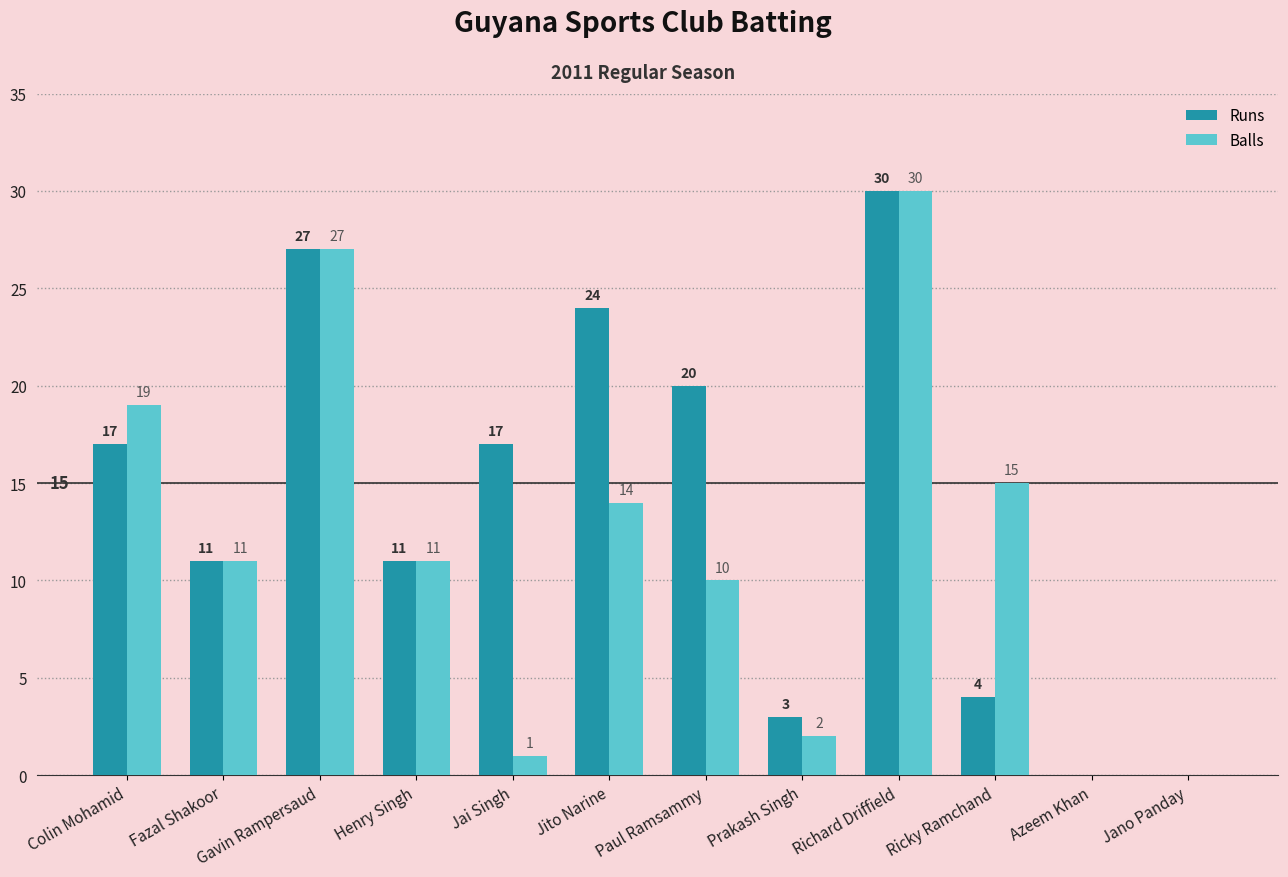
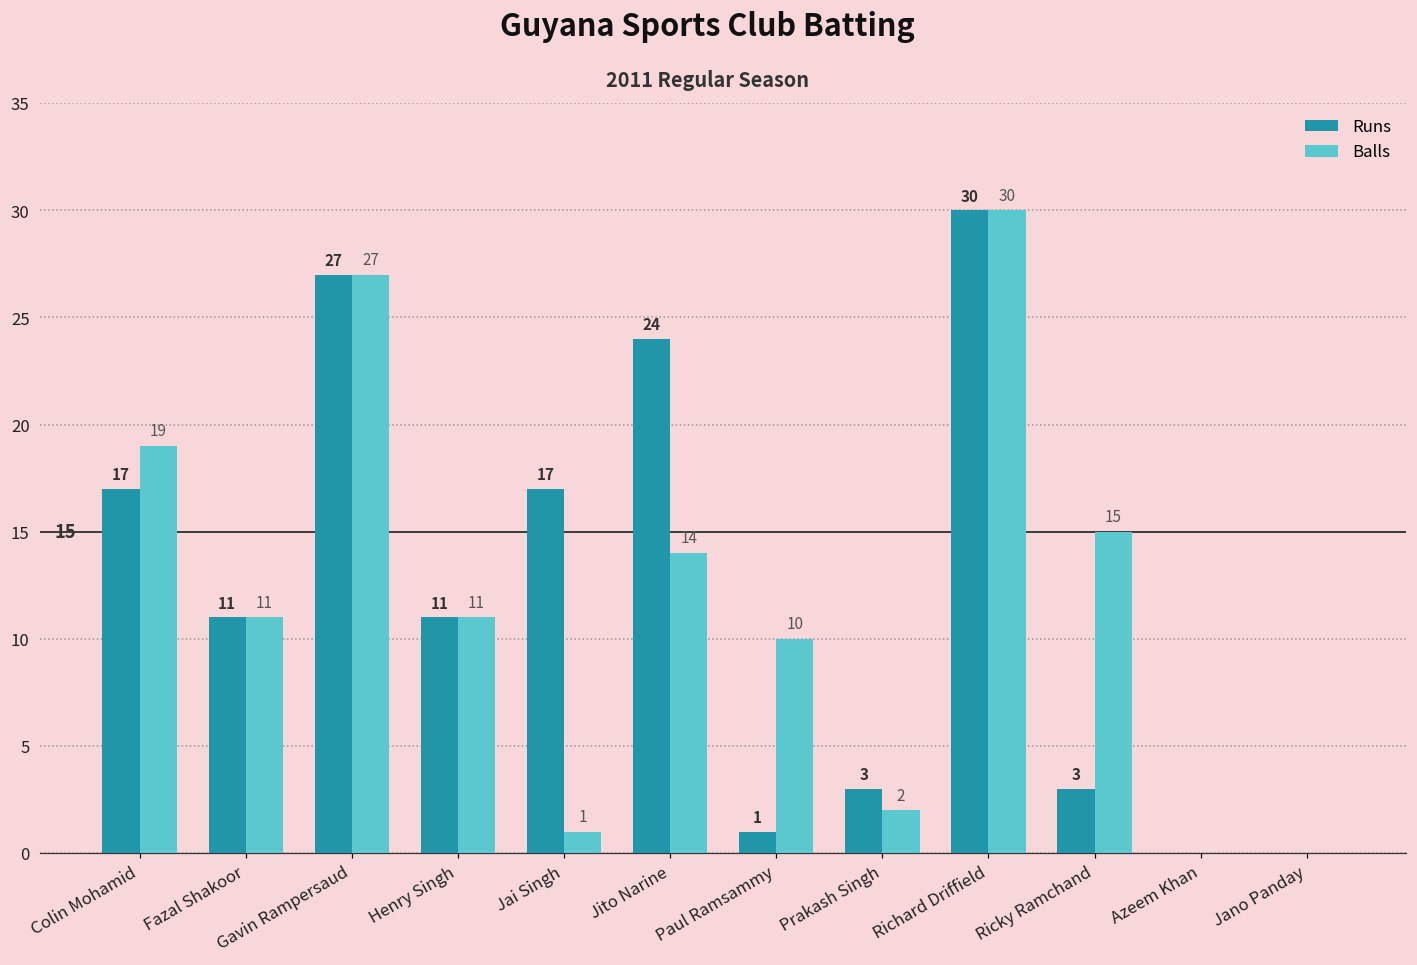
  {
    "Runs": {
      "Colin Mohamid": 17,
      "Fazal Shakoor": 11,
      "Gavin Rampersaud": 27,
      "Henry Singh": 11,
      "Jai Singh": 17,
      "Jito Narine": 24,
-     "Paul Ramsammy": 20,
+     "Paul Ramsammy": 1,
      "Prakash Singh": 3,
      "Richard Driffield": 30,
-     "Ricky Ramchand": 4
+     "Ricky Ramchand": 3
    },
    "Balls": {
      "Colin Mohamid": 19,
      "Fazal Shakoor": 11,
      "Gavin Rampersaud": 27,
      "Henry Singh": 11,
      "Jai Singh": 1,
      "Jito Narine": 14,
      "Paul Ramsammy": 10,
      "Prakash Singh": 2,
      "Richard Driffield": 30,
      "Ricky Ramchand": 15
    }
  }
